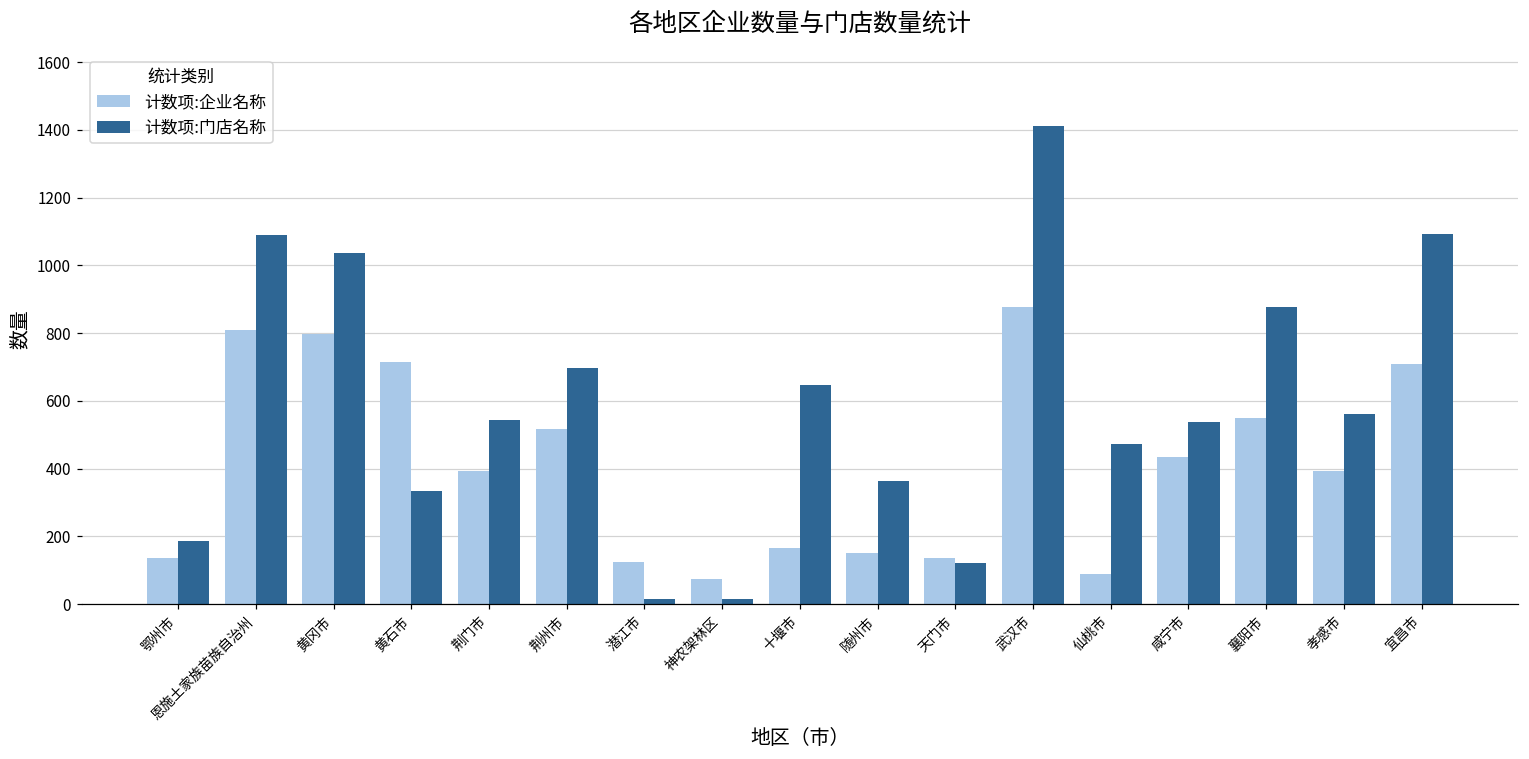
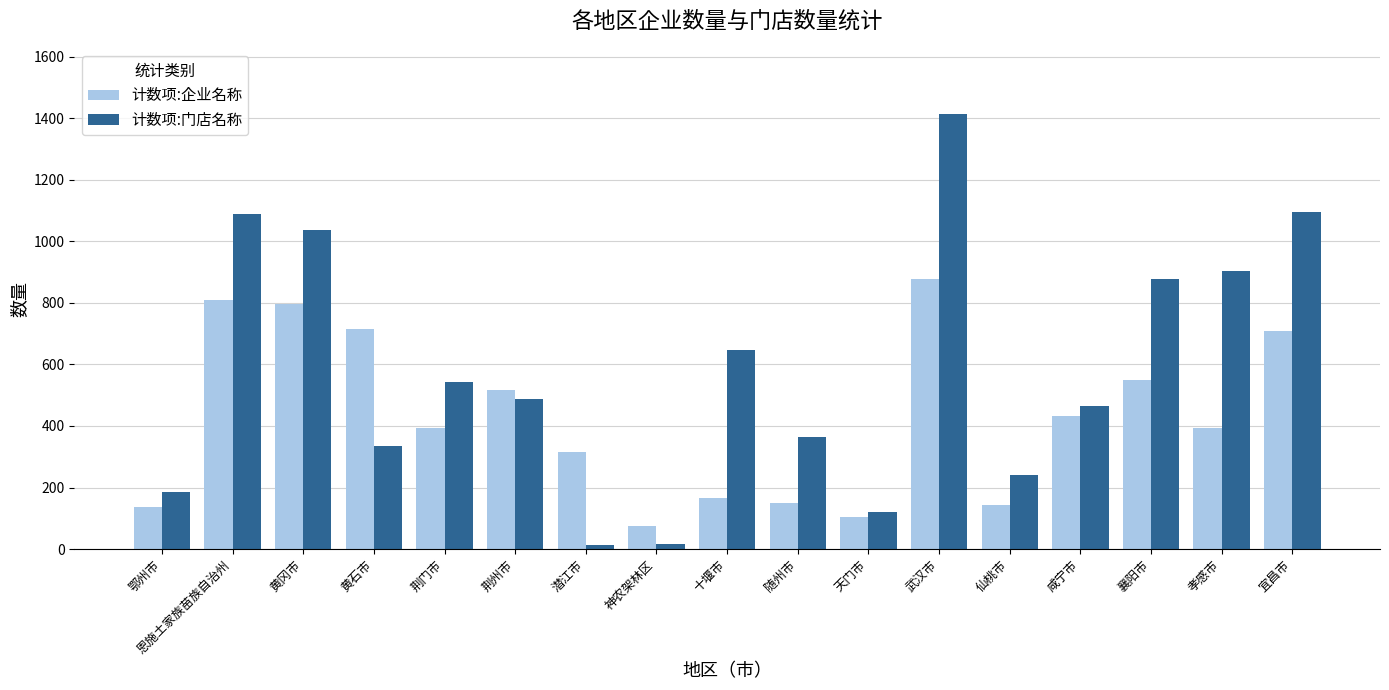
  {
    "计数项:企业名称": {
      "鄂州市": 140,
      "恩施土家族苗族自治州": 810,
      "黄冈市": 800,
      "黄石市": 720,
      "荆门市": 390,
      "荆州市": 520,
-     "潜江市": 120,
+     "潜江市": 320,
      "神农架林区": 80,
      "十堰市": 170,
      "随州市": 150,
-     "天门市": 140,
+     "天门市": 100,
      "武汉市": 880,
-     "仙桃市": 90,
+     "仙桃市": 140,
      "咸宁市": 430,
      "襄阳市": 550,
      "孝感市": 390,
      "宜昌市": 710
    },
    "计数项:门店名称": {
      "鄂州市": 190,
      "恩施土家族苗族自治州": 1090,
      "黄冈市": 1040,
      "黄石市": 330,
      "荆门市": 540,
-     "荆州市": 700,
+     "荆州市": 490,
      "潜江市": 20,
      "神农架林区": 20,
      "十堰市": 650,
      "随州市": 360,
      "天门市": 120,
      "武汉市": 1410,
-     "仙桃市": 470,
-     "咸宁市": 540,
+     "仙桃市": 240,
+     "咸宁市": 460,
      "襄阳市": 880,
-     "孝感市": 560,
+     "孝感市": 900,
      "宜昌市": 1090
    }
  }
